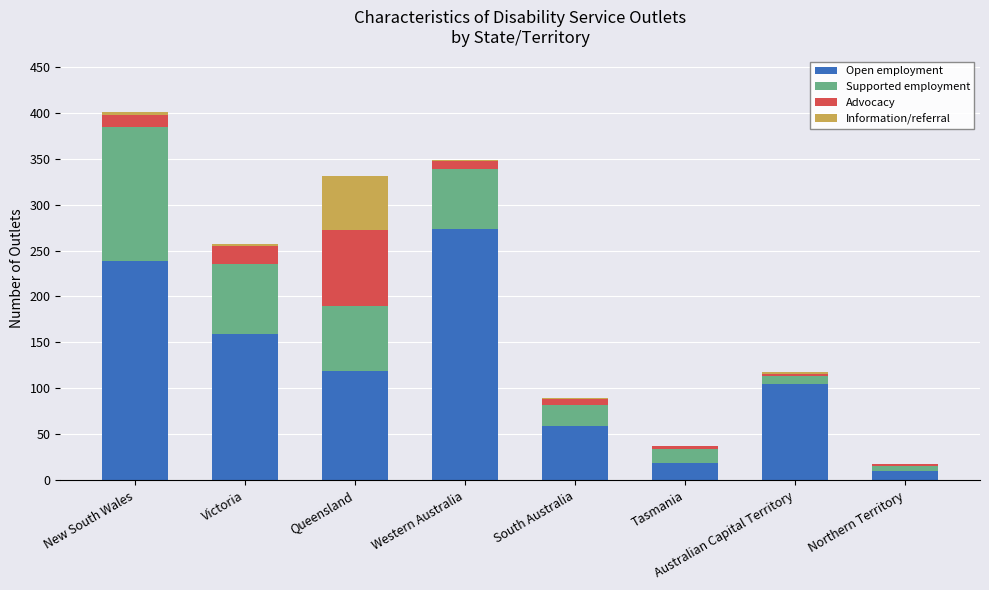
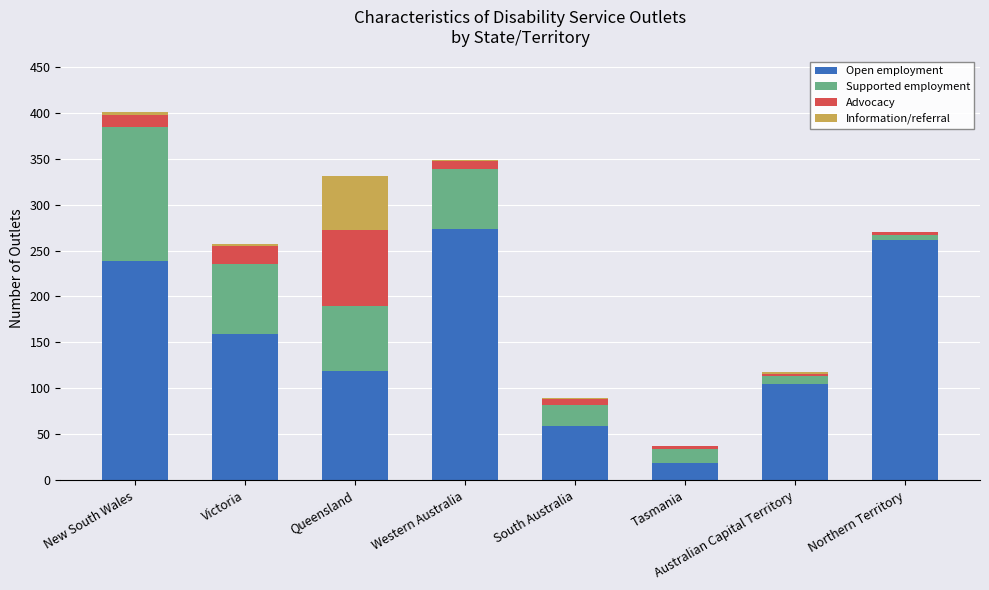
  {
    "Open employment": {
      "New South Wales": 240,
      "Victoria": 160,
      "Queensland": 120,
      "Western Australia": 270,
      "South Australia": 60,
      "Tasmania": 20,
      "Australian Capital Territory": 110,
-     "Northern Territory": 10
+     "Northern Territory": 260
    },
    "Supported employment": {
      "New South Wales": 150,
      "Victoria": 80,
      "Queensland": 70,
      "Western Australia": 70,
      "South Australia": 20,
      "Tasmania": 20,
      "Australian Capital Territory": 10,
      "Northern Territory": 10
    },
    "Advocacy": {
      "New South Wales": 10,
      "Victoria": 20,
      "Queensland": 80,
      "Western Australia": 10,
      "South Australia": 10,
      "Tasmania": 0,
      "Northern Territory": 0
    },
    "Information/referral": {
      "New South Wales": 0,
      "Queensland": 60,
      "Tasmania": 0,
      "Northern Territory": 0
    }
  }
